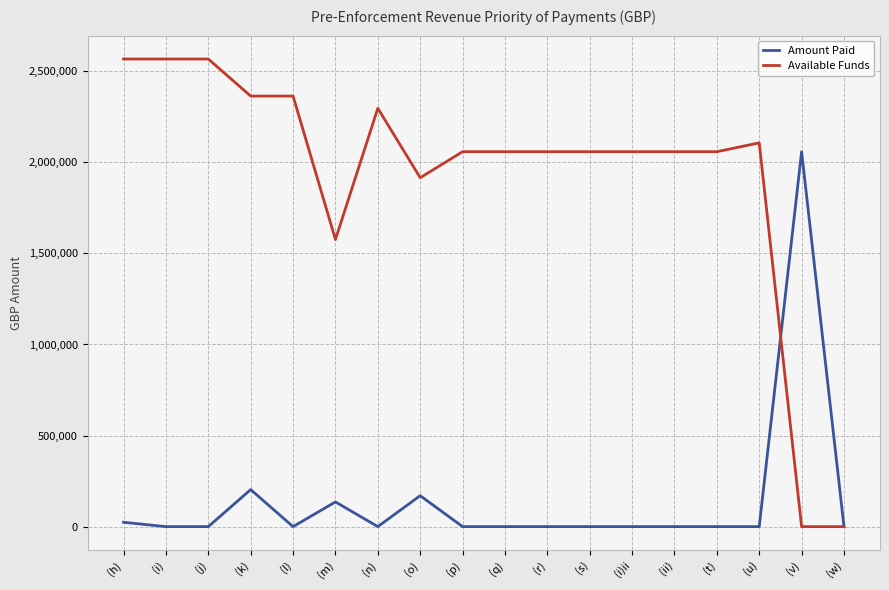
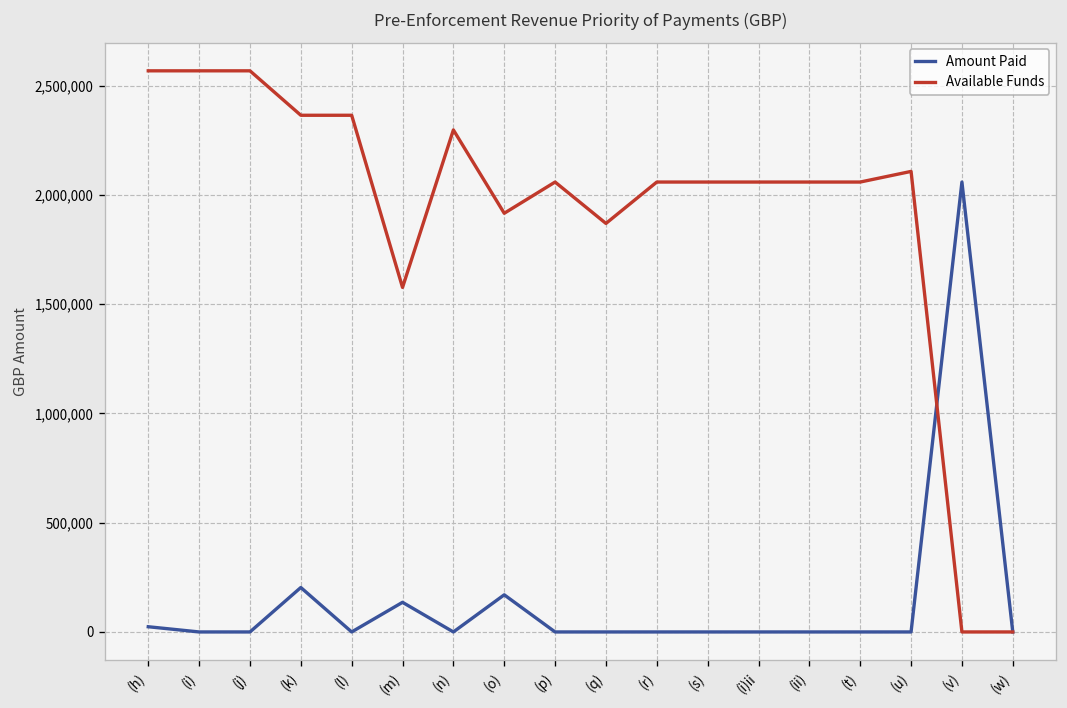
  {
    "Amount Paid": {
      "(h)": "20,000",
      "(i)": "0",
      "(j)": "0",
      "(k)": "200,000",
      "(l)": "0",
      "(m)": "140,000",
      "(n)": "0",
      "(o)": "170,000",
      "(p)": "0",
      "(q)": "0",
      "(r)": "0",
      "(s)": "0",
      "(i)ii": "0",
      "(ii)": "0",
      "(t)": "0",
      "(u)": "0",
      "(v)": "2,060,000"
    },
    "Available Funds": {
      "(h)": "2,570,000",
      "(i)": "2,570,000",
      "(j)": "2,570,000",
      "(k)": "2,360,000",
      "(l)": "2,360,000",
      "(m)": "1,580,000",
      "(n)": "2,300,000",
      "(o)": "1,920,000",
      "(p)": "2,060,000",
-     "(q)": "2,060,000",
+     "(q)": "1,870,000",
      "(r)": "2,060,000",
      "(s)": "2,060,000",
      "(i)ii": "2,060,000",
      "(ii)": "2,060,000",
      "(t)": "2,060,000",
      "(u)": "2,110,000",
      "(v)": "0"
    }
  }
